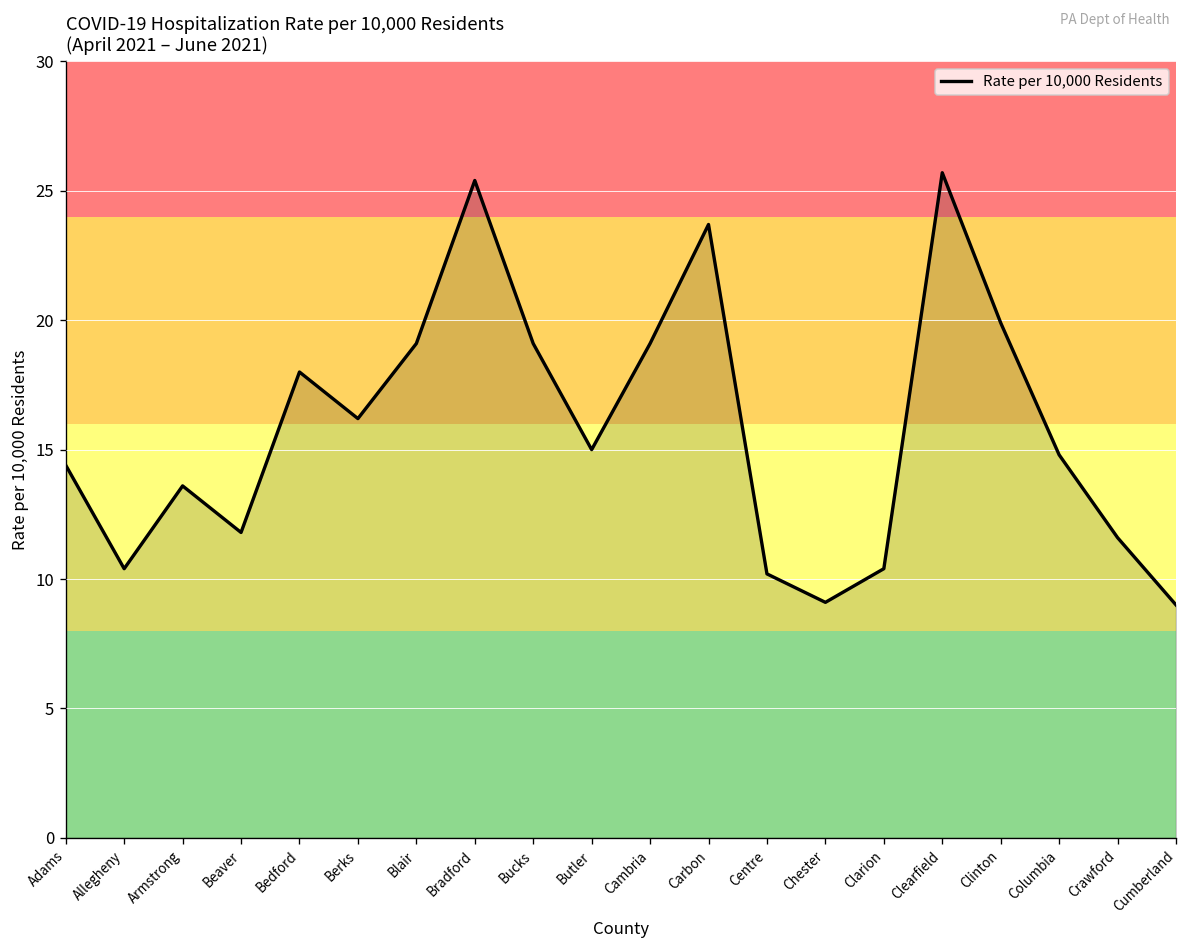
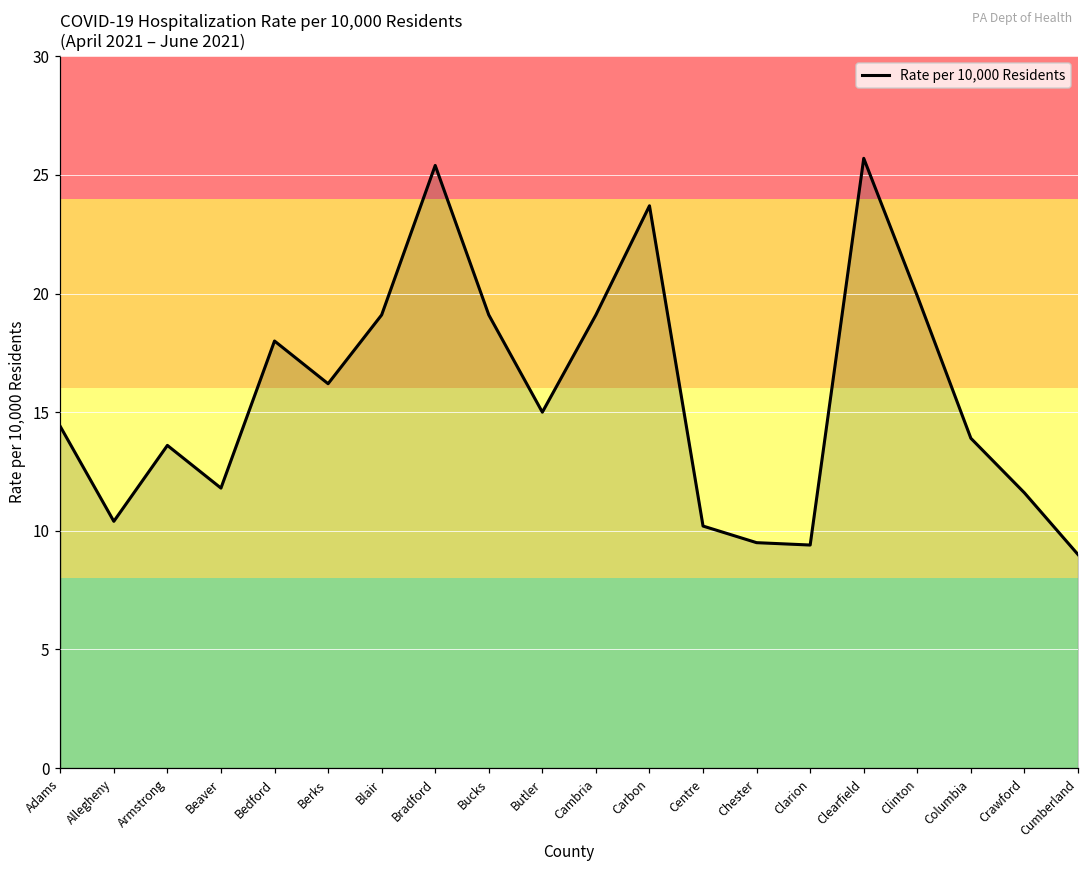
  {
    "Adams": 14.4,
    "Allegheny": 10.4,
    "Armstrong": 13.6,
    "Beaver": 11.8,
    "Bedford": 18.0,
    "Berks": 16.2,
    "Blair": 19.1,
    "Bradford": 25.4,
    "Bucks": 19.1,
    "Butler": 15.0,
    "Cambria": 19.1,
    "Carbon": 23.7,
    "Centre": 10.2,
-   "Chester": 9.1,
-   "Clarion": 10.4,
+   "Chester": 9.5,
+   "Clarion": 9.4,
    "Clearfield": 25.7,
    "Clinton": 19.9,
-   "Columbia": 14.8,
+   "Columbia": 13.9,
    "Crawford": 11.6,
    "Cumberland": 9.0
  }
